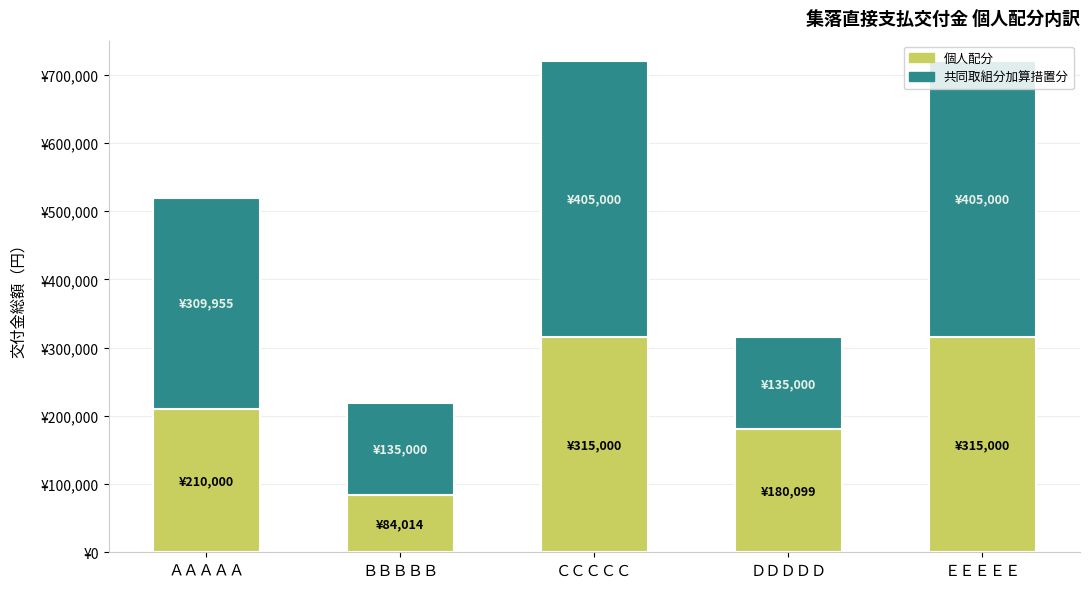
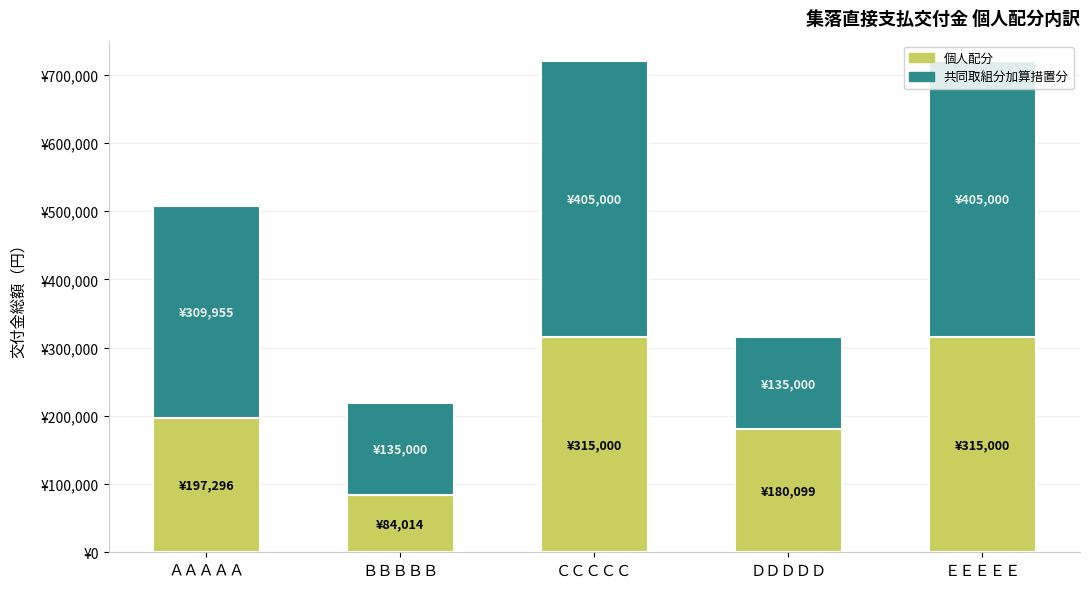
  {
    "個人配分": {
-     "ＡＡＡＡＡ": "¥210,000",
+     "ＡＡＡＡＡ": "¥197,296",
      "ＢＢＢＢＢ": "¥84,014",
      "ＣＣＣＣＣ": "¥315,000",
      "ＤＤＤＤＤ": "¥180,099",
      "ＥＥＥＥＥ": "¥315,000"
    },
    "共同取組分加算措置分": {
      "ＡＡＡＡＡ": "¥309,955",
      "ＢＢＢＢＢ": "¥135,000",
      "ＣＣＣＣＣ": "¥405,000",
      "ＤＤＤＤＤ": "¥135,000"
    }
  }
